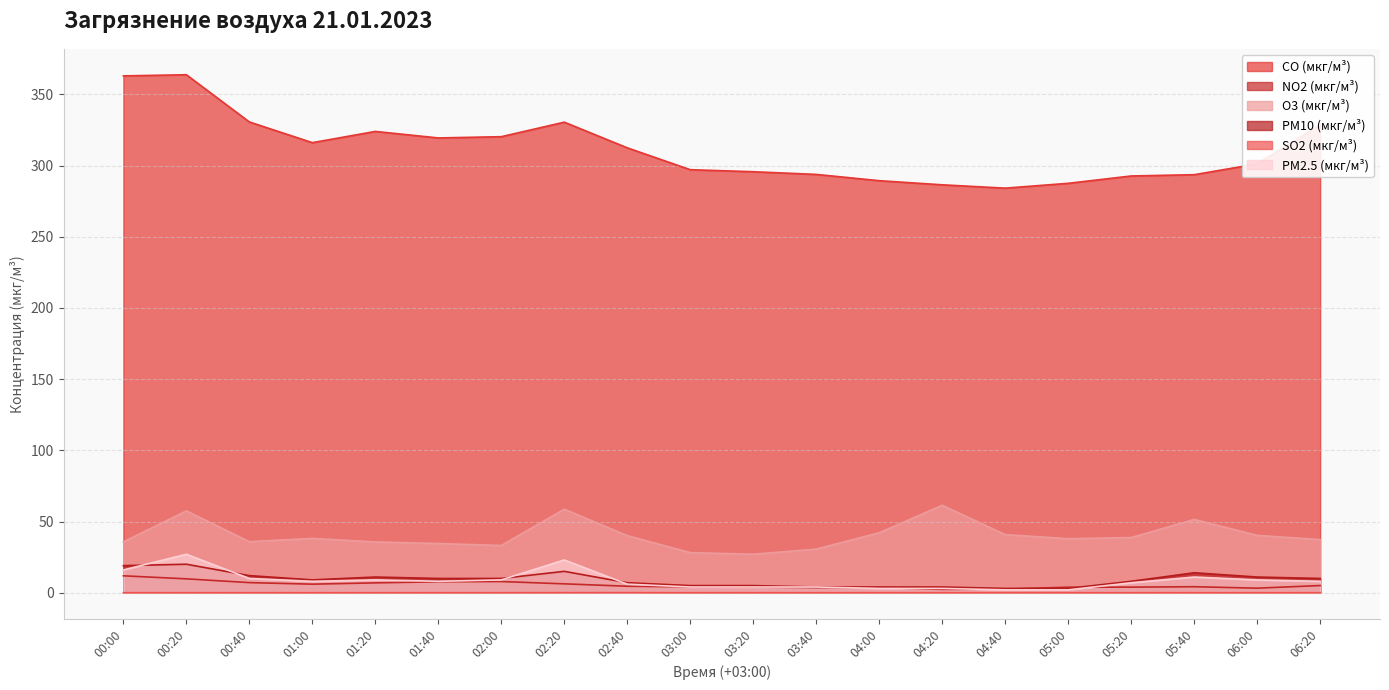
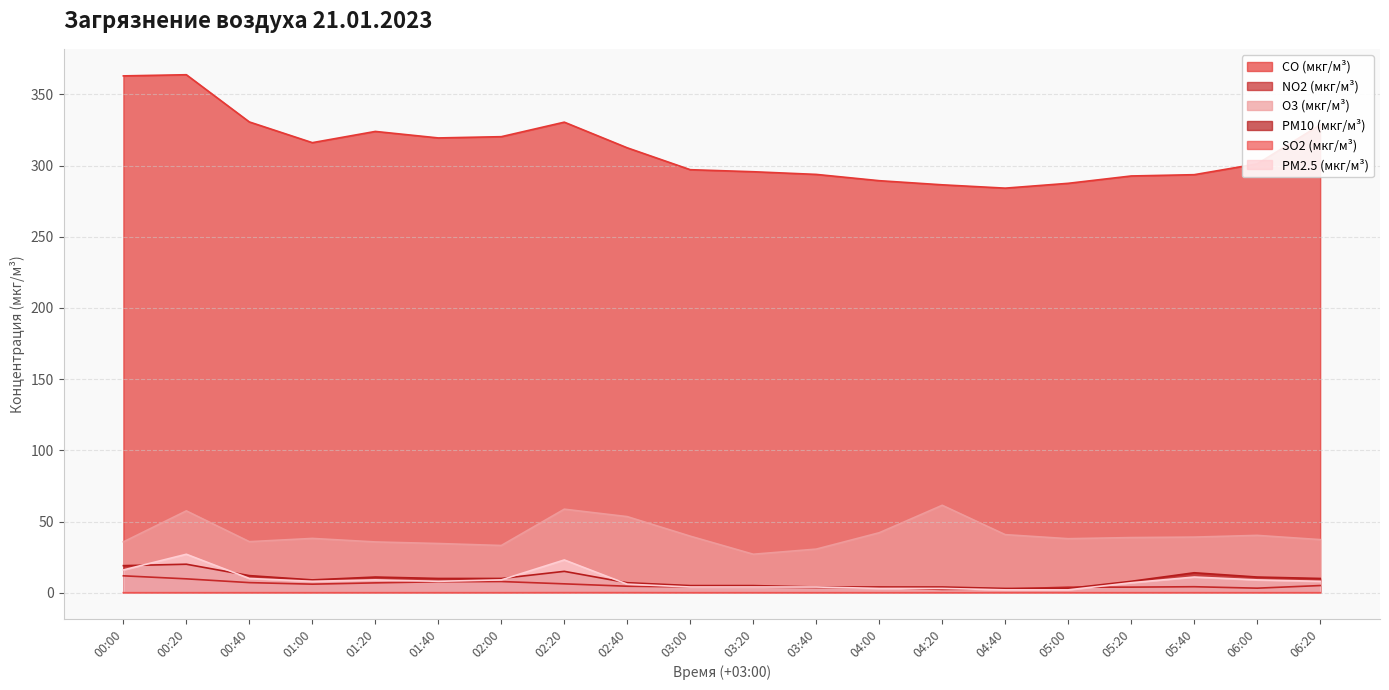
  {
    "O3 (мкг/м³)": {
      "00:00": 36,
      "00:20": 57,
      "00:40": 36,
      "01:00": 38,
      "01:20": 36,
      "01:40": 35,
      "02:00": 33,
      "02:20": 59,
-     "02:40": 40,
-     "03:00": 28,
+     "02:40": 53,
+     "03:00": 40,
      "03:20": 27,
      "03:40": 31,
      "04:00": 42,
      "04:20": 61,
      "04:40": 41,
      "05:00": 38,
      "05:20": 39,
-     "05:40": 51,
+     "05:40": 39,
      "06:00": 40,
      "06:20": 37
    },
    "PM2.5 (мкг/м³)": {
      "00:00": 16,
      "00:20": 27,
      "00:40": 10,
      "01:20": 9,
      "02:20": 23,
      "05:40": 11,
      "06:00": 9,
      "06:20": 8
    }
  }
